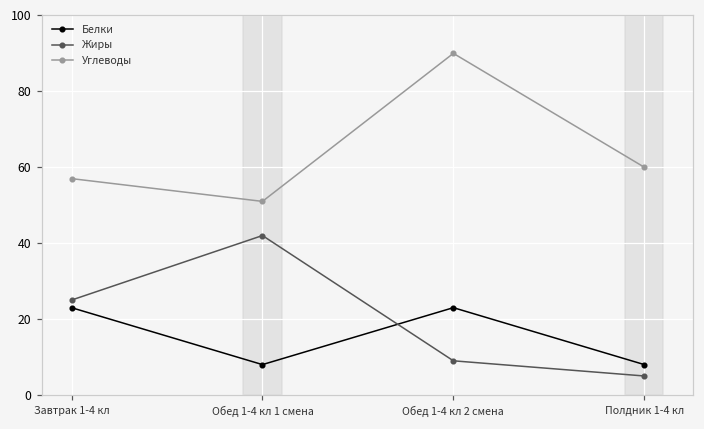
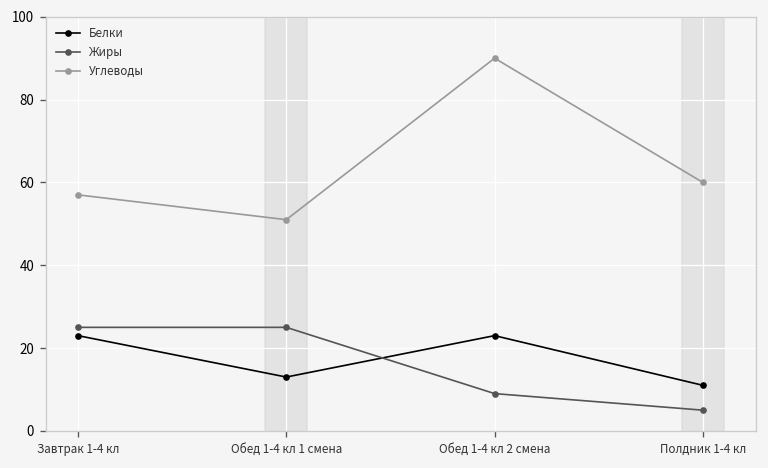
  {
    "Белки": {
      "Завтрак 1-4 кл": 23,
-     "Обед 1-4 кл 1 смена": 8,
+     "Обед 1-4 кл 1 смена": 13,
      "Обед 1-4 кл 2 смена": 23,
-     "Полдник 1-4 кл": 8
+     "Полдник 1-4 кл": 11
    },
    "Жиры": {
      "Завтрак 1-4 кл": 25,
-     "Обед 1-4 кл 1 смена": 42,
+     "Обед 1-4 кл 1 смена": 25,
      "Обед 1-4 кл 2 смена": 9,
      "Полдник 1-4 кл": 5
    },
    "Углеводы": {
      "Завтрак 1-4 кл": 57,
      "Обед 1-4 кл 1 смена": 51,
      "Обед 1-4 кл 2 смена": 90,
      "Полдник 1-4 кл": 60
    }
  }
